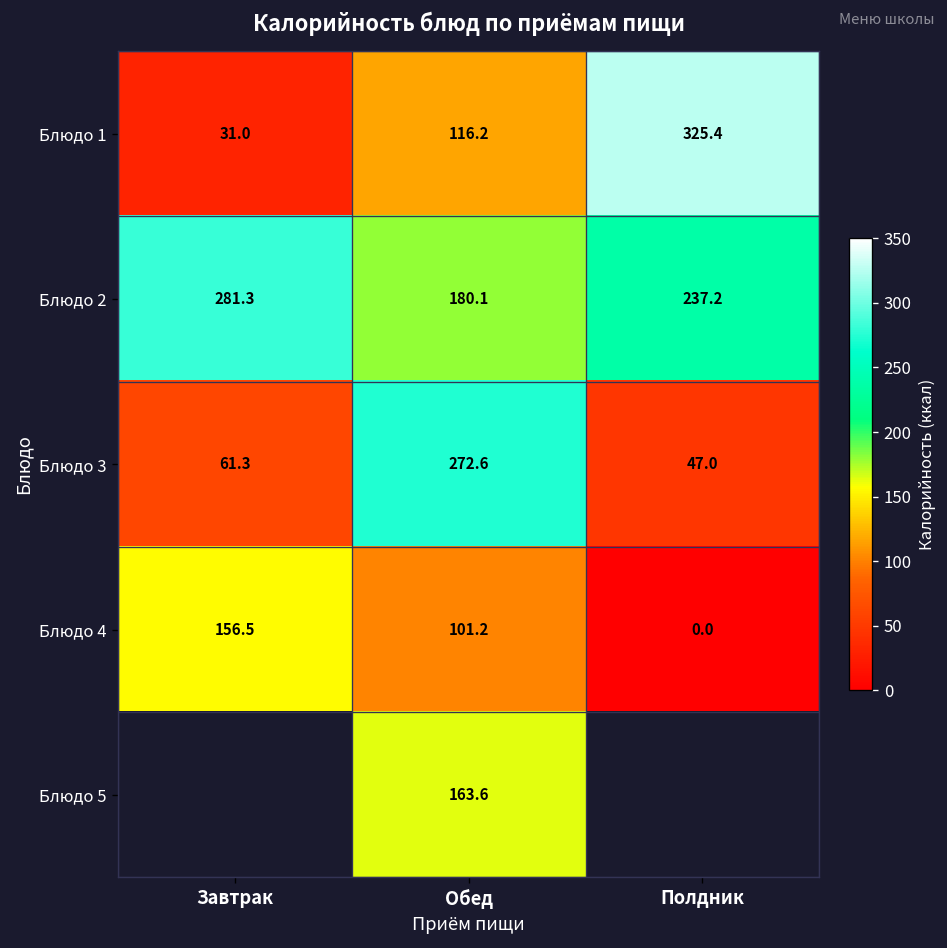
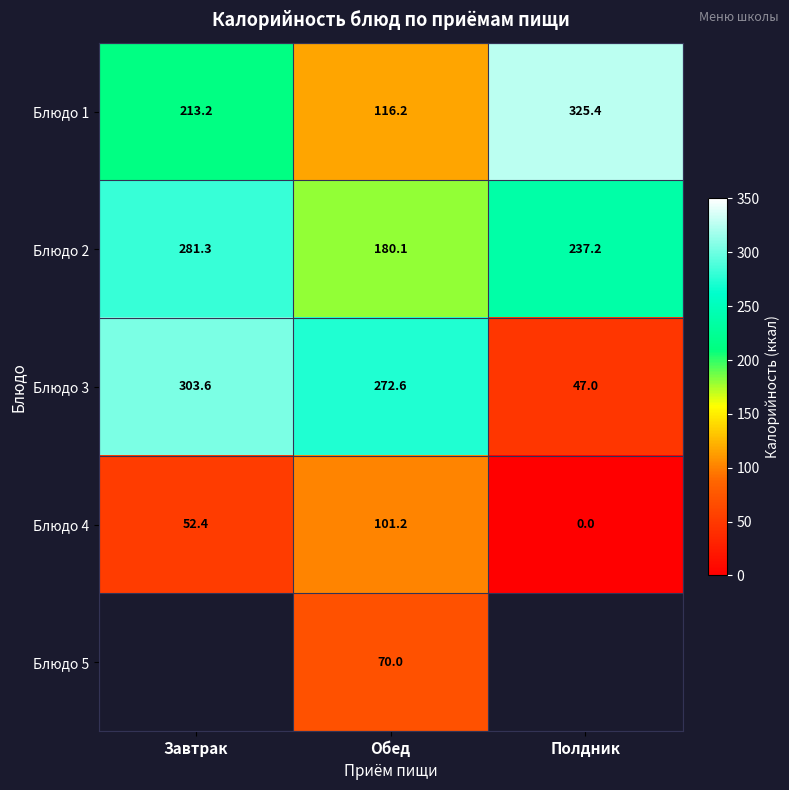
  {
    "Блюдо 1": {
-     "Завтрак": 31.0,
+     "Завтрак": 213.2,
      "Обед": 116.2,
      "Полдник": 325.4
    },
    "Блюдо 2": {
      "Завтрак": 281.3,
      "Обед": 180.1,
      "Полдник": 237.2
    },
    "Блюдо 3": {
-     "Завтрак": 61.3,
+     "Завтрак": 303.6,
      "Обед": 272.6,
      "Полдник": 47.0
    },
    "Блюдо 4": {
-     "Завтрак": 156.5,
+     "Завтрак": 52.4,
      "Обед": 101.2,
      "Полдник": 0.0
    },
    "Блюдо 5": {
-     "Обед": 163.6
+     "Обед": 70.0
    }
  }
